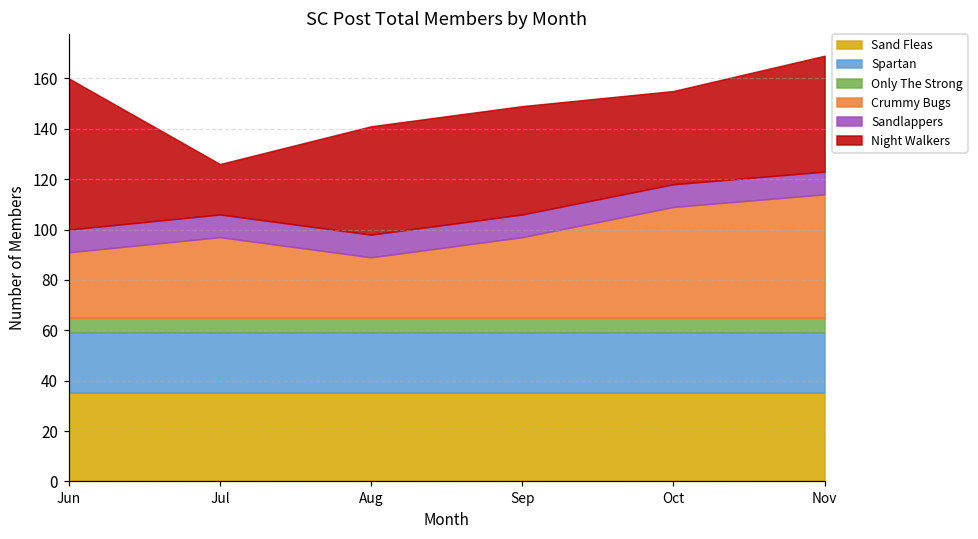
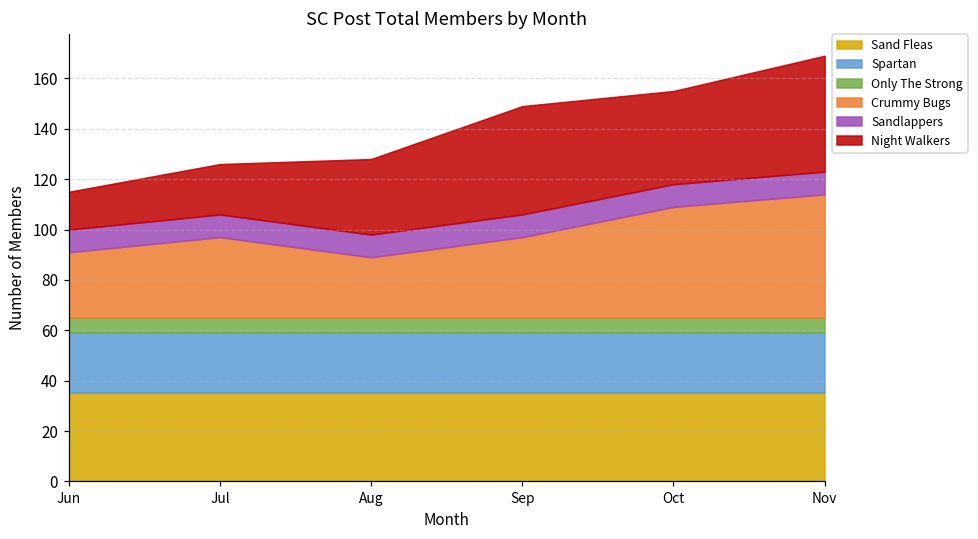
  {
    "Sand Fleas": {
      "Jun": 35,
      "Jul": 35,
      "Aug": 35,
      "Sep": 35,
      "Oct": 35,
      "Nov": 35
    },
    "Spartan": {
      "Jun": 24,
      "Jul": 24,
      "Aug": 24,
      "Sep": 24,
      "Oct": 24,
      "Nov": 24
    },
    "Only The Strong": {
      "Jun": 6,
      "Jul": 6,
      "Aug": 6,
      "Sep": 6,
      "Oct": 6,
      "Nov": 6
    },
    "Crummy Bugs": {
      "Jun": 26,
      "Jul": 32,
      "Aug": 24,
      "Sep": 32,
      "Oct": 44,
      "Nov": 49
    },
    "Sandlappers": {
      "Jun": 9,
      "Jul": 9,
      "Aug": 9,
      "Sep": 9,
      "Oct": 9,
      "Nov": 9
    },
    "Night Walkers": {
-     "Jun": 60,
+     "Jun": 15,
      "Jul": 20,
-     "Aug": 43,
+     "Aug": 30,
      "Sep": 43,
      "Oct": 37,
      "Nov": 46
    }
  }
